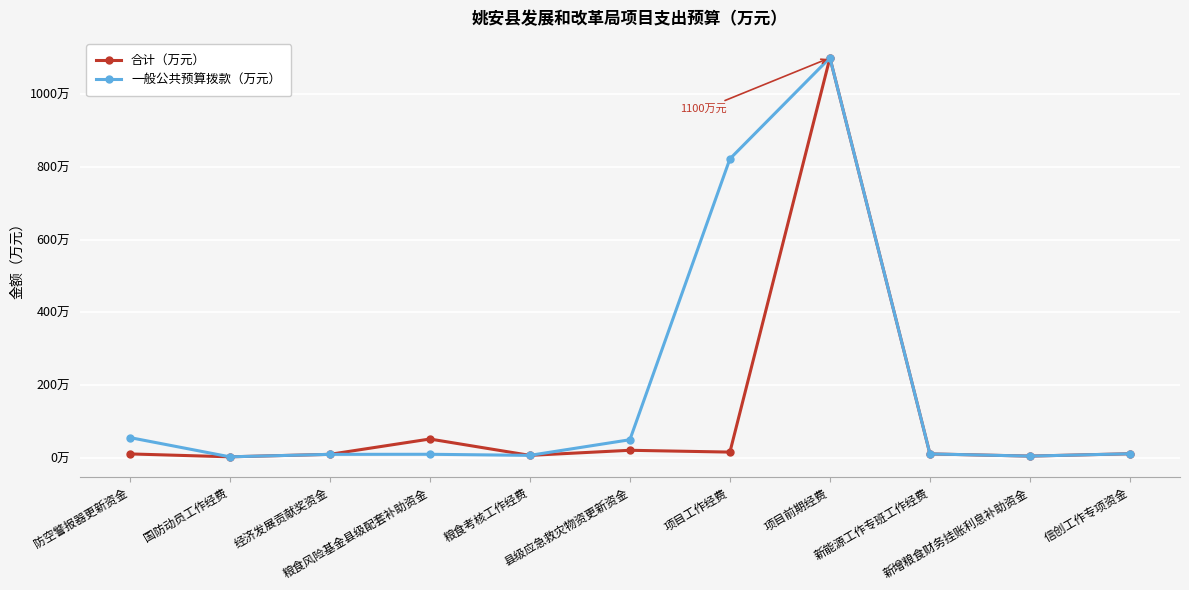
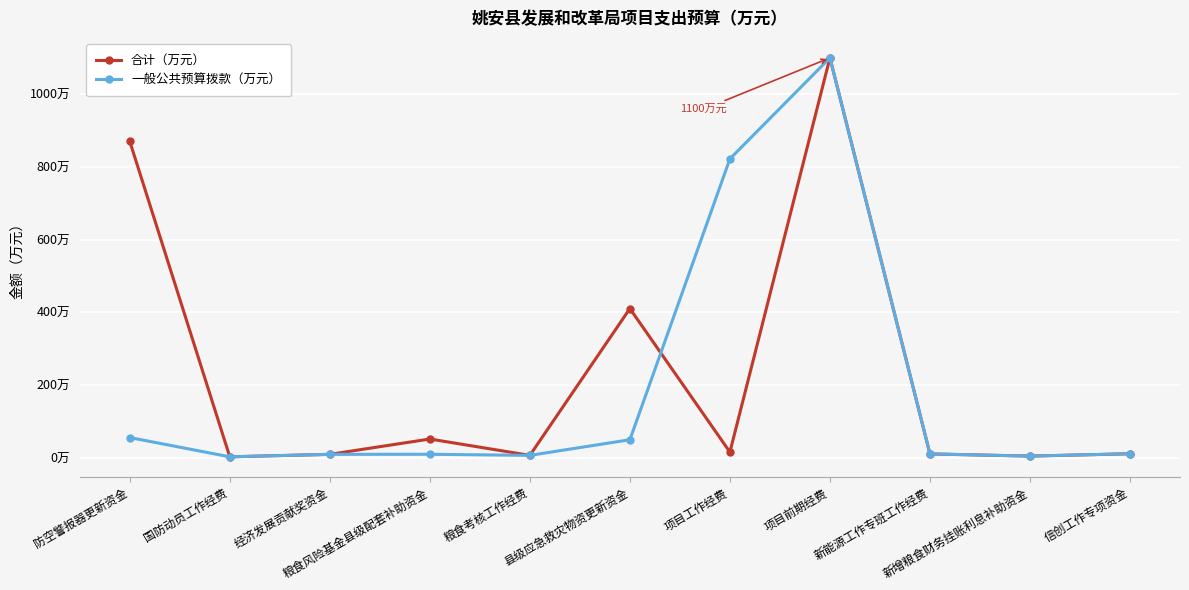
  {
    "合计（万元）": {
-     "防空警报器更新资金": "10万",
+     "防空警报器更新资金": "870万",
      "粮食风险基金县级配套补助资金": "50万",
-     "县级应急救灾物资更新资金": "20万",
+     "县级应急救灾物资更新资金": "410万",
      "项目工作经费": "20万"
    },
    "一般公共预算拨款（万元）": {
      "防空警报器更新资金": "60万",
      "粮食风险基金县级配套补助资金": "10万",
      "县级应急救灾物资更新资金": "50万",
      "项目工作经费": "820万"
    }
  }
